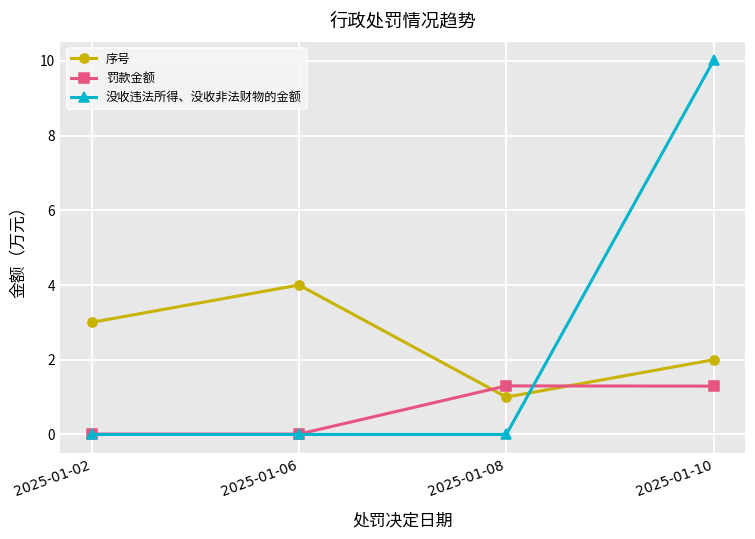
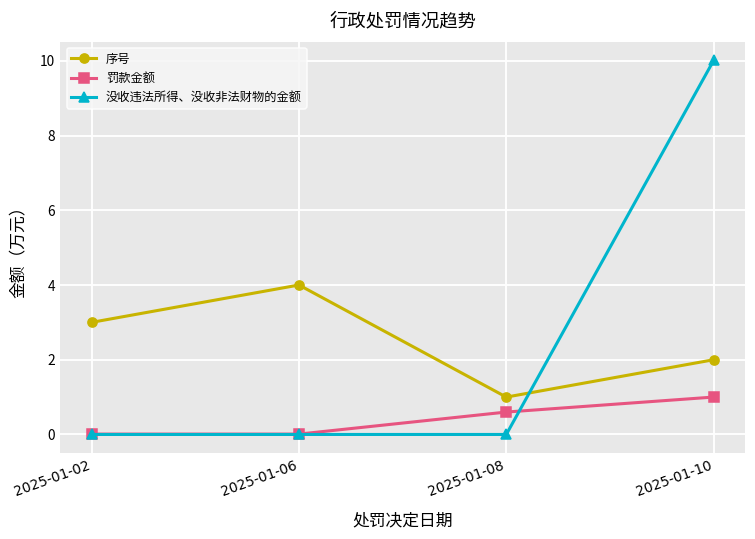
  {
    "序号": {
      "2025-01-02": 3.0,
      "2025-01-06": 4.0,
      "2025-01-08": 1.0,
      "2025-01-10": 2.0
    },
    "罚款金额": {
-     "2025-01-08": 1.3,
-     "2025-01-10": 1.3
+     "2025-01-08": 0.6,
+     "2025-01-10": 1.0
    },
    "没收违法所得、没收非法财物的金额": {
      "2025-01-08": 0.0,
      "2025-01-10": 10.0
    }
  }
